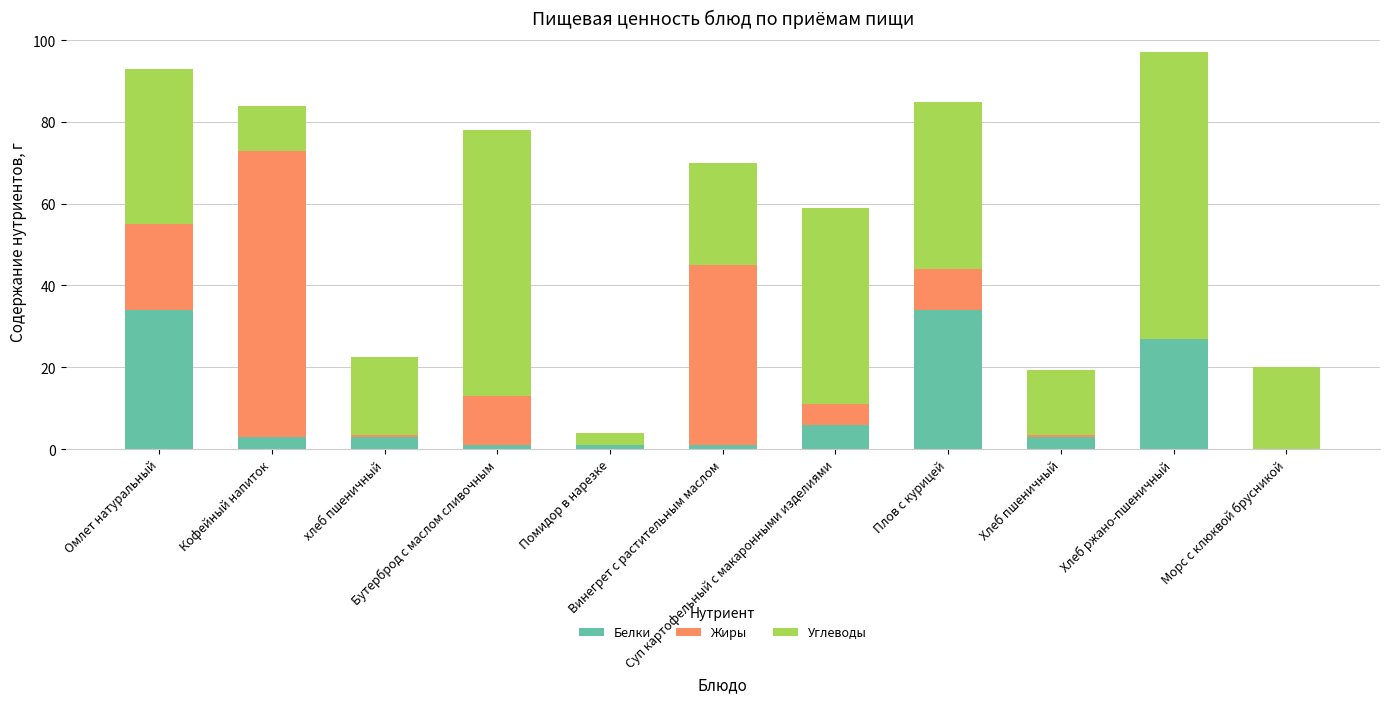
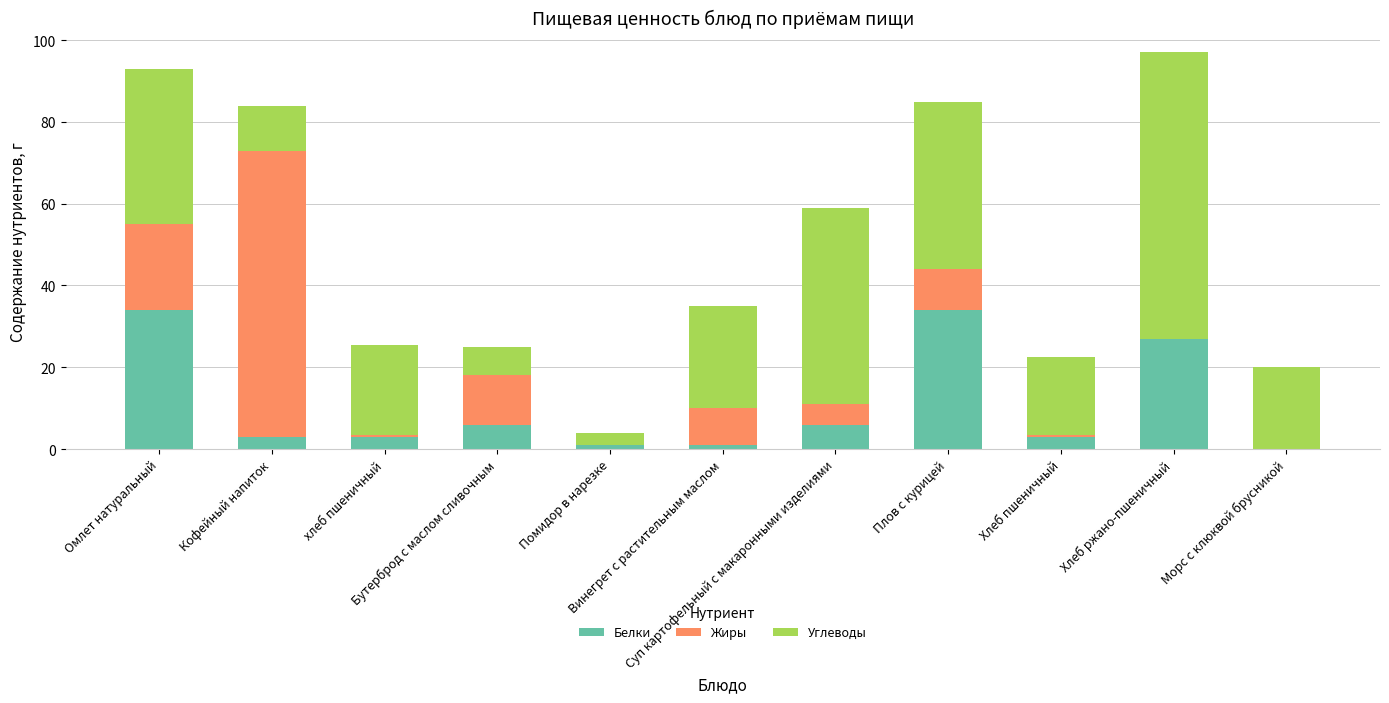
  {
    "Белки": {
      "Омлет натуральный": 34,
      "Кофейный напиток": 3,
      "хлеб пшеничный": 3,
-     "Бутерброд с маслом сливочным": 1,
+     "Бутерброд с маслом сливочным": 6,
      "Помидор в нарезке": 1,
      "Винегрет с растительным маслом": 1,
      "Суп картофельный с макаронными изделиями": 6,
      "Плов с курицей": 34,
      "Хлеб пшеничный": 3,
      "Хлеб ржано-пшеничный": 27,
      "Морс с клюквой брусникой": 0
    },
    "Жиры": {
      "Омлет натуральный": 21,
      "Кофейный напиток": 70,
      "Бутерброд с маслом сливочным": 12,
      "Помидор в нарезке": 0,
-     "Винегрет с растительным маслом": 44,
+     "Винегрет с растительным маслом": 9,
      "Суп картофельный с макаронными изделиями": 5,
      "Плов с курицей": 10,
      "Хлеб ржано-пшеничный": 0,
      "Морс с клюквой брусникой": 0
    },
    "Углеводы": {
      "Омлет натуральный": 38,
      "Кофейный напиток": 11,
-     "хлеб пшеничный": 19,
-     "Бутерброд с маслом сливочным": 65,
+     "хлеб пшеничный": 22,
+     "Бутерброд с маслом сливочным": 7,
      "Помидор в нарезке": 3,
      "Винегрет с растительным маслом": 25,
      "Суп картофельный с макаронными изделиями": 48,
      "Плов с курицей": 41,
-     "Хлеб пшеничный": 16,
+     "Хлеб пшеничный": 19,
      "Хлеб ржано-пшеничный": 70,
      "Морс с клюквой брусникой": 20
    }
  }
